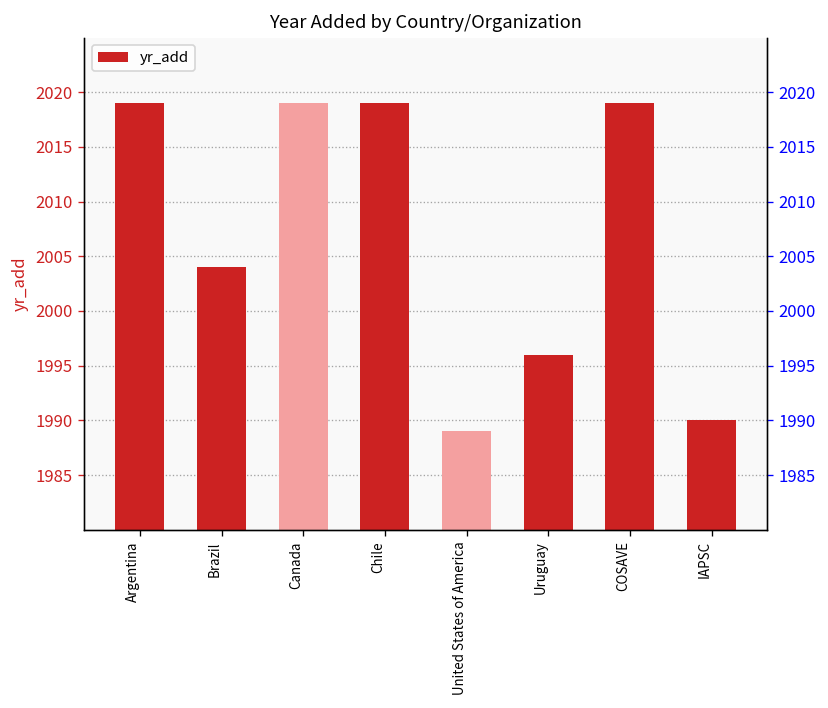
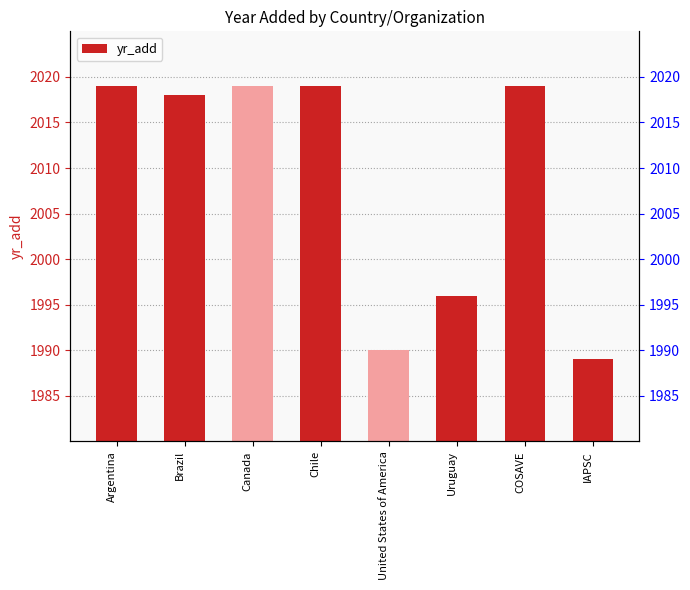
  {
    "Argentina": 2019,
-   "Brazil": 2004,
+   "Brazil": 2018,
    "Canada": 2019,
    "Chile": 2019,
-   "United States of America": 1989,
+   "United States of America": 1990,
    "Uruguay": 1996,
    "COSAVE": 2019,
-   "IAPSC": 1990
+   "IAPSC": 1989
  }
